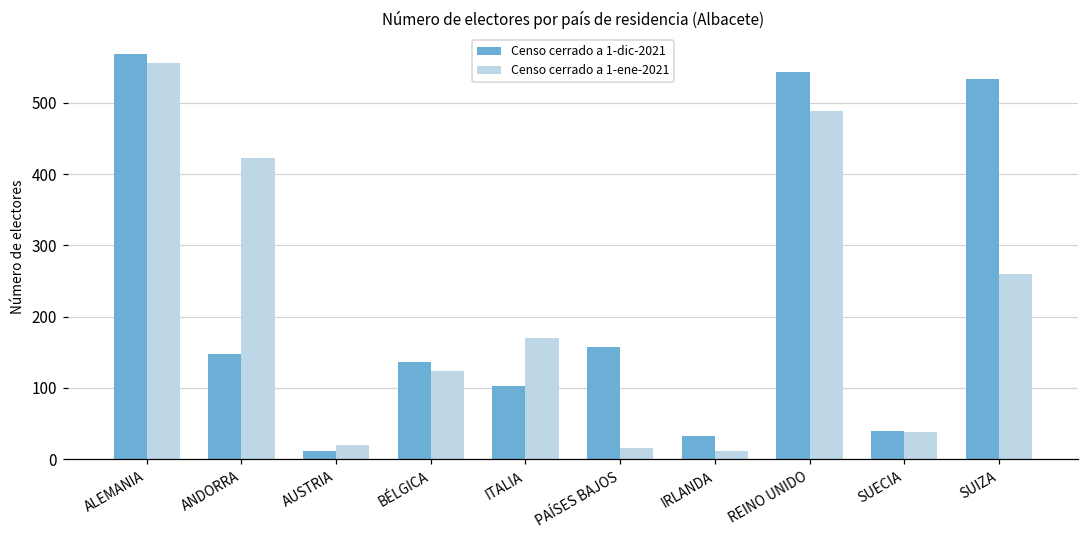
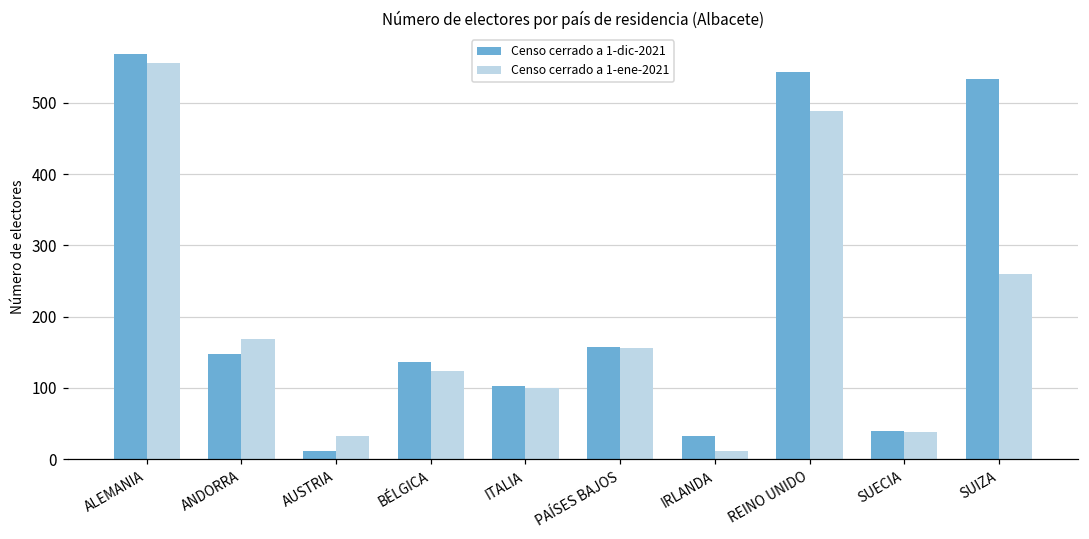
  {
    "Censo cerrado a 1-dic-2021": {
      "ALEMANIA": 570,
      "ANDORRA": 150,
      "AUSTRIA": 10,
      "BÉLGICA": 140,
      "ITALIA": 100,
      "PAÍSES BAJOS": 160,
      "IRLANDA": 30,
      "REINO UNIDO": 540,
      "SUECIA": 40,
      "SUIZA": 530
    },
    "Censo cerrado a 1-ene-2021": {
      "ALEMANIA": 560,
-     "ANDORRA": 420,
-     "AUSTRIA": 20,
+     "ANDORRA": 170,
+     "AUSTRIA": 30,
      "BÉLGICA": 120,
-     "ITALIA": 170,
-     "PAÍSES BAJOS": 20,
+     "ITALIA": 100,
+     "PAÍSES BAJOS": 160,
      "IRLANDA": 10,
      "REINO UNIDO": 490,
      "SUECIA": 40,
      "SUIZA": 260
    }
  }
